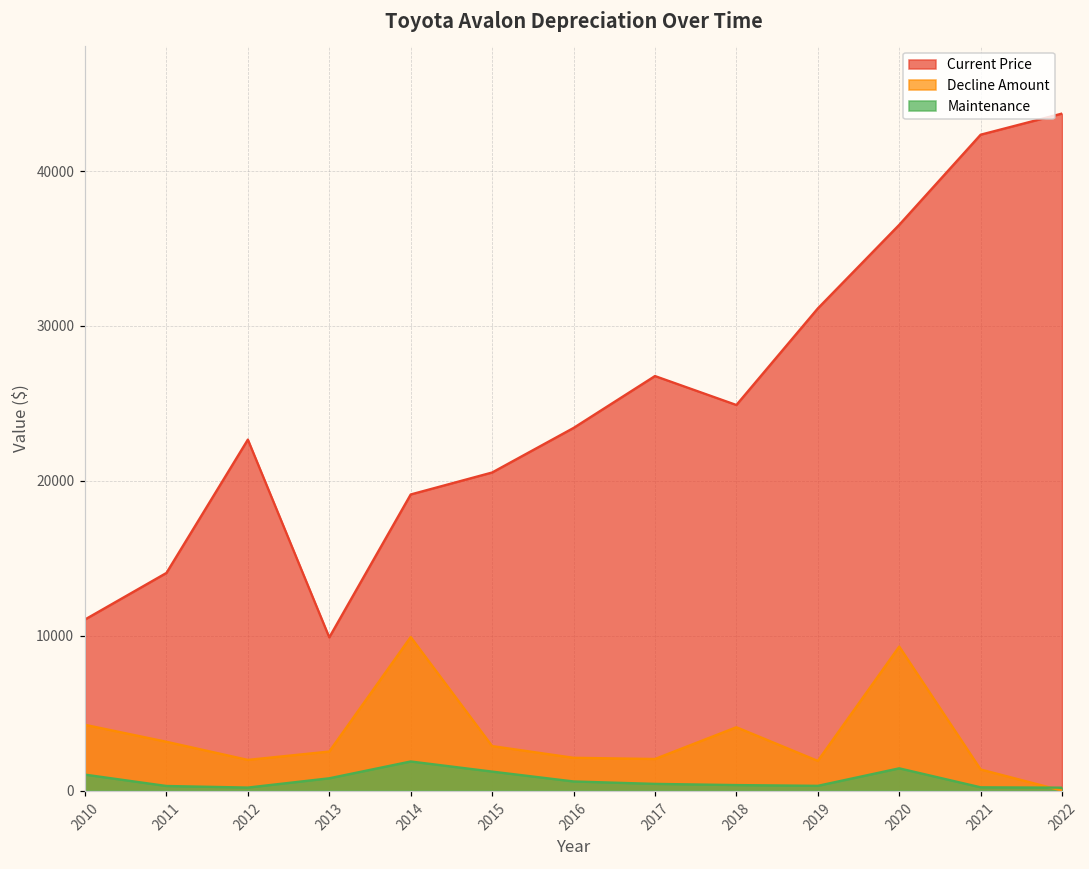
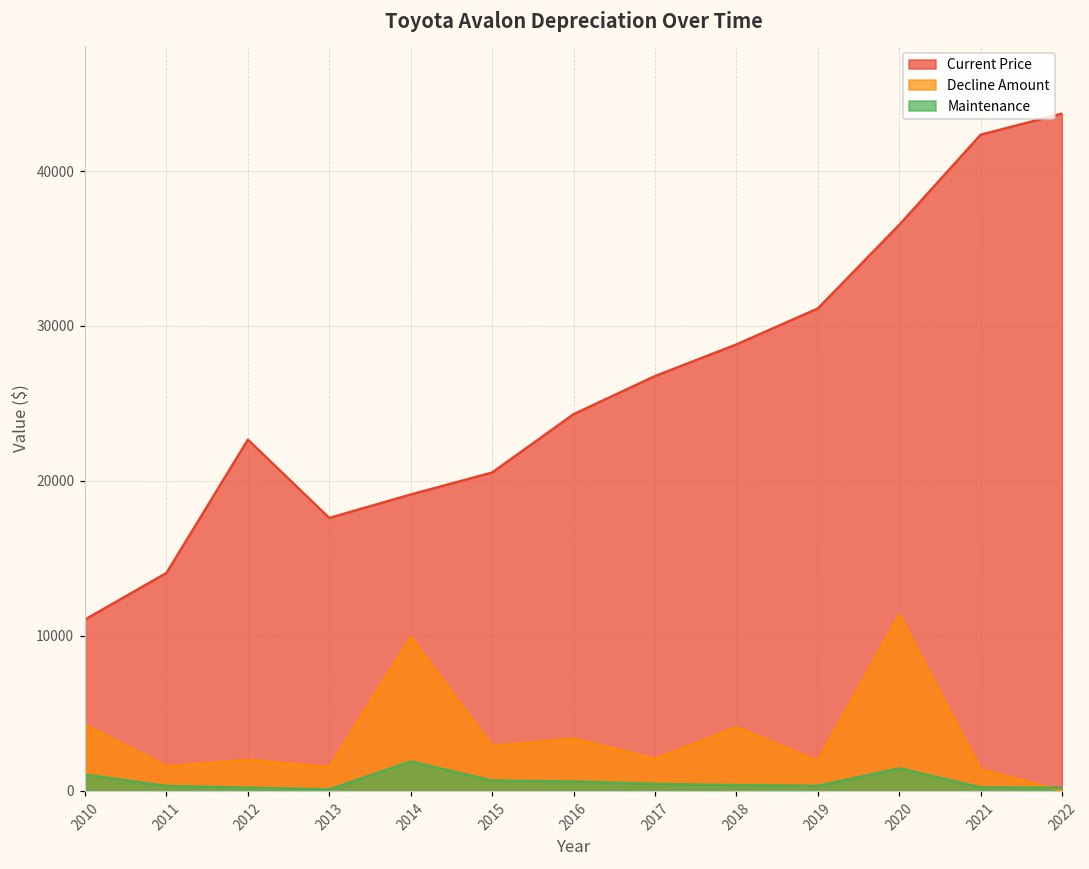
  {
    "Current Price": {
      "2010": 11100,
      "2011": 14100,
      "2012": 22700,
-     "2013": 9900,
+     "2013": 17600,
      "2014": 19100,
      "2015": 20500,
-     "2016": 23400,
+     "2016": 24300,
      "2017": 26800,
-     "2018": 24900,
+     "2018": 28800,
      "2019": 31100,
      "2020": 36500,
      "2021": 42400,
      "2022": 43700
    },
    "Decline Amount": {
      "2010": 4200,
-     "2011": 3200,
+     "2011": 1600,
      "2012": 2000,
-     "2013": 2500,
+     "2013": 1500,
      "2014": 9900,
      "2015": 2900,
-     "2016": 2100,
+     "2016": 3400,
      "2017": 2000,
      "2018": 4100,
      "2019": 1900,
-     "2020": 9300,
+     "2020": 11400,
      "2021": 1400,
      "2022": 0
    },
    "Maintenance": {
      "2010": 1000,
      "2011": 300,
      "2012": 200,
-     "2013": 800,
+     "2013": 100,
      "2014": 1900,
-     "2015": 1200,
+     "2015": 700,
      "2016": 600,
      "2017": 400,
      "2018": 400,
      "2019": 300,
      "2020": 1400,
      "2021": 200,
      "2022": 200
    }
  }
